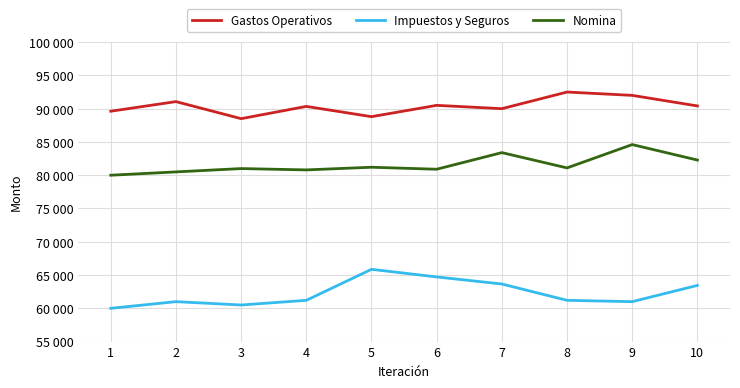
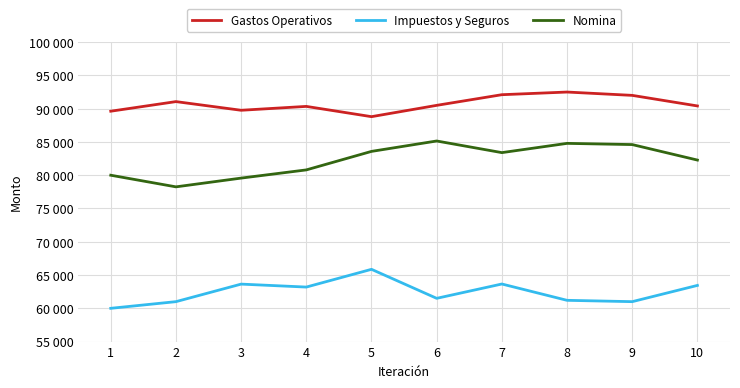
  {
    "Gastos Operativos": {
      "1": 90000,
      "2": 91000,
-     "3": 89000,
+     "3": 90000,
      "4": 90000,
      "5": 89000,
      "6": 91000,
-     "7": 90000,
+     "7": 92000,
      "8": 93000,
      "9": 92000,
      "10": 90000
    },
    "Impuestos y Seguros": {
      "1": 60000,
      "2": 61000,
-     "3": 61000,
-     "4": 61000,
+     "3": 64000,
+     "4": 63000,
      "5": 66000,
-     "6": 65000,
+     "6": 62000,
      "7": 64000,
      "8": 61000,
      "9": 61000,
      "10": 63000
    },
    "Nomina": {
      "1": 80000,
-     "2": 81000,
-     "3": 81000,
+     "2": 78000,
+     "3": 80000,
      "4": 81000,
-     "5": 81000,
-     "6": 81000,
+     "5": 84000,
+     "6": 85000,
      "7": 83000,
-     "8": 81000,
+     "8": 85000,
      "9": 85000,
      "10": 82000
    }
  }
